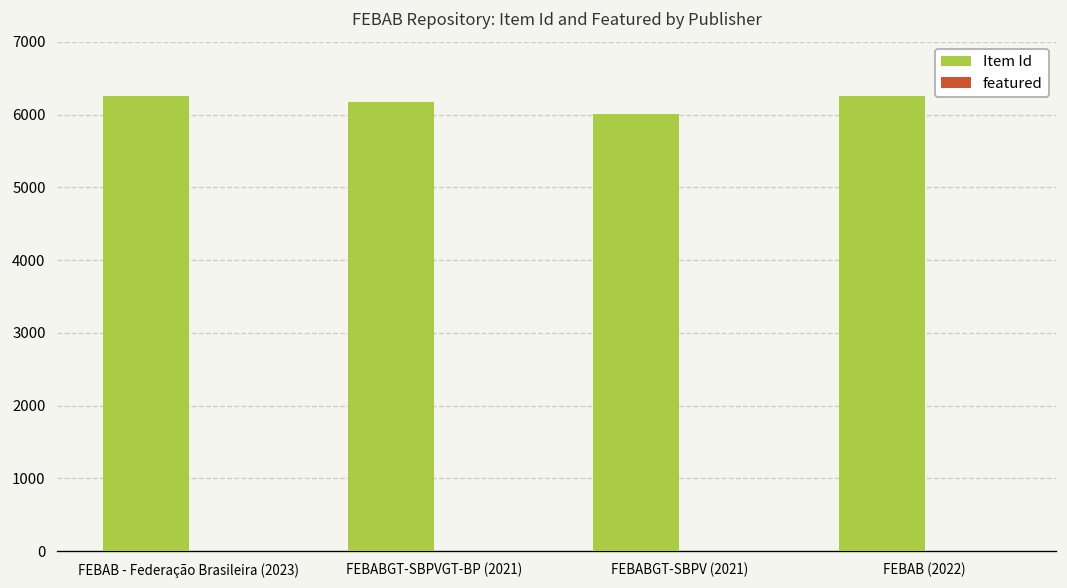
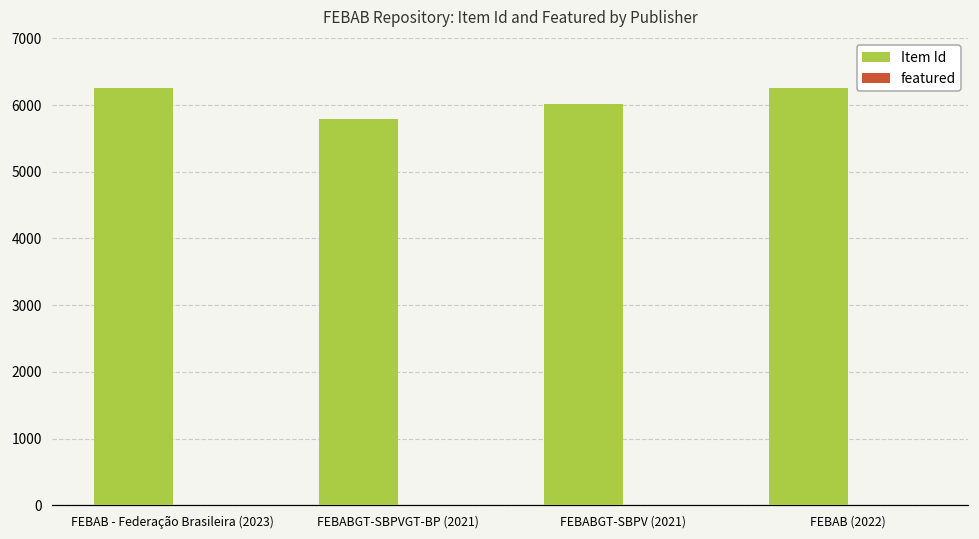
  {
    "Item Id": {
      "FEBAB - Federação Brasileira (2023)": 6300,
-     "FEBABGT-SBPVGT-BP (2021)": 6200,
+     "FEBABGT-SBPVGT-BP (2021)": 5800,
      "FEBABGT-SBPV (2021)": 6000,
      "FEBAB (2022)": 6300
    }
  }
